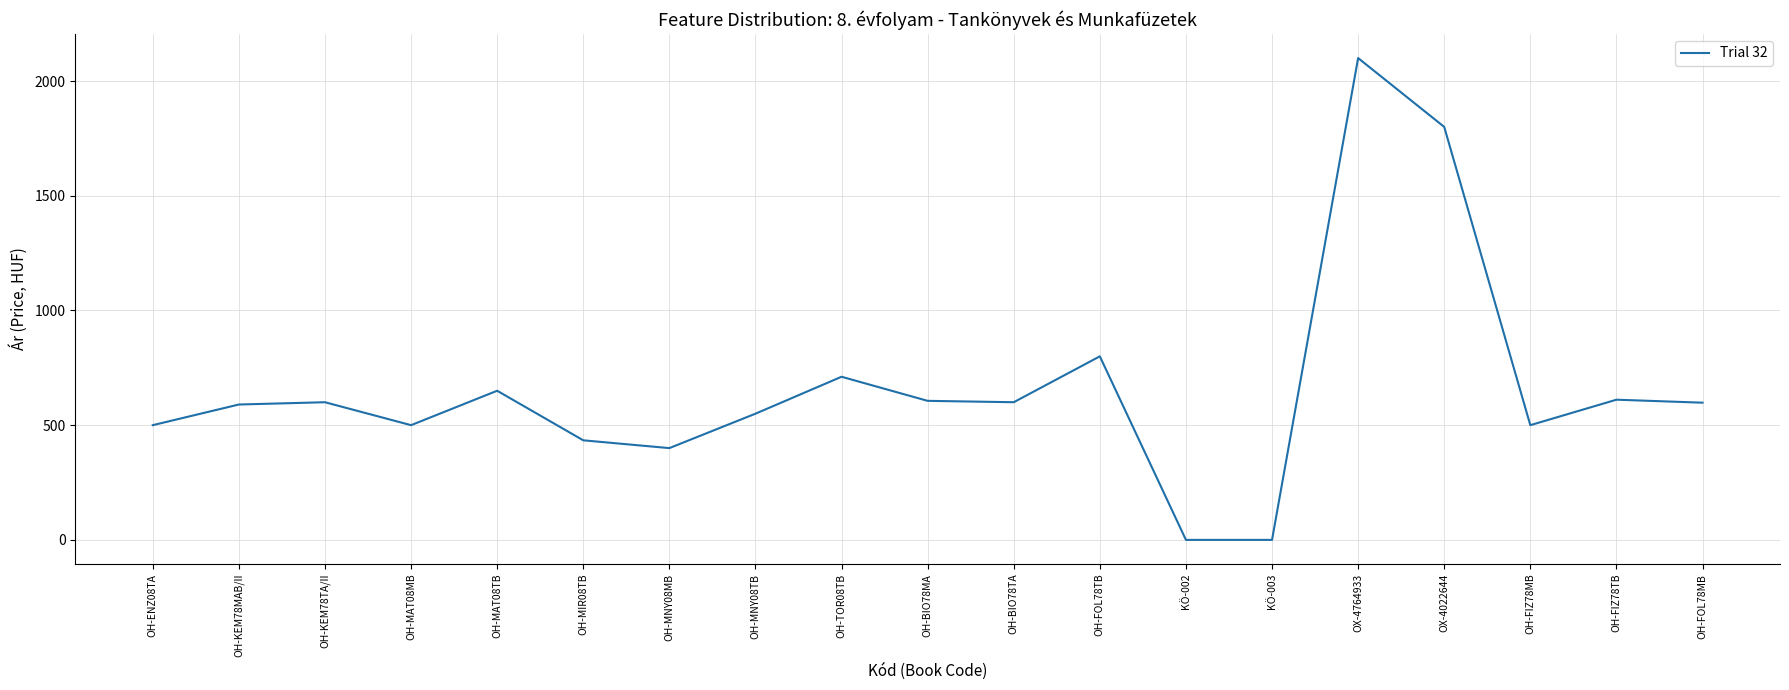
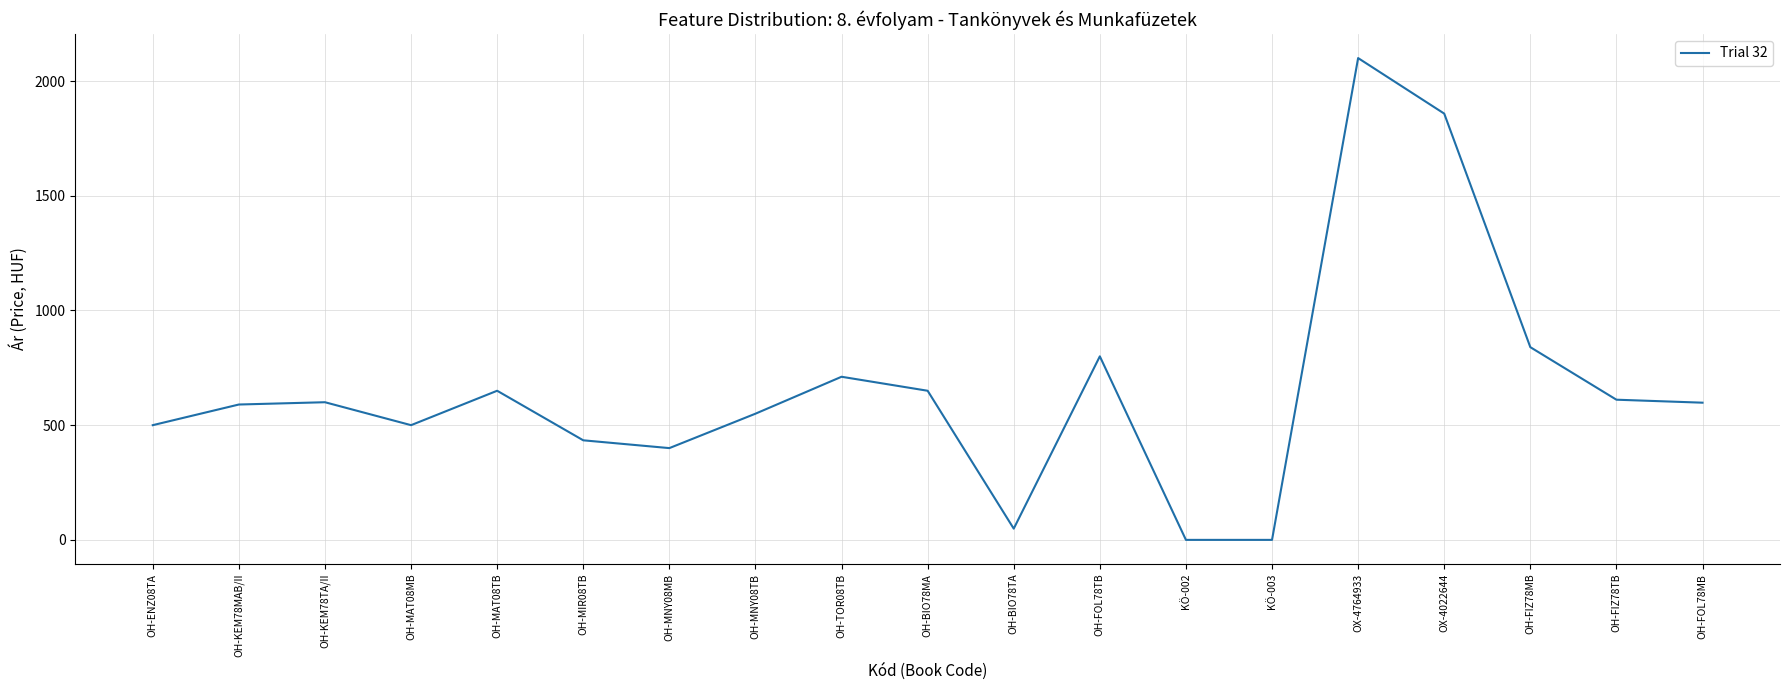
  {
    "OH-ENZ08TA": 500,
    "OH-KEM78MAB/II": 590,
    "OH-KEM78TA/II": 600,
    "OH-MAT08MB": 500,
    "OH-MAT08TB": 650,
    "OH-MIR08TB": 430,
    "OH-MNY08MB": 400,
    "OH-MNY08TB": 550,
    "OH-TOR08TB": 710,
-   "OH-BIO78MA": 610,
-   "OH-BIO78TA": 600,
+   "OH-BIO78MA": 650,
+   "OH-BIO78TA": 50,
    "OH-FOL78TB": 800,
    "KÖ-002": 0,
    "KÖ-003": 0,
    "OX-4764933": 2100,
-   "OX-4022644": 1800,
-   "OH-FIZ78MB": 500,
+   "OX-4022644": 1860,
+   "OH-FIZ78MB": 840,
    "OH-FIZ78TB": 610,
    "OH-FOL78MB": 600
  }
